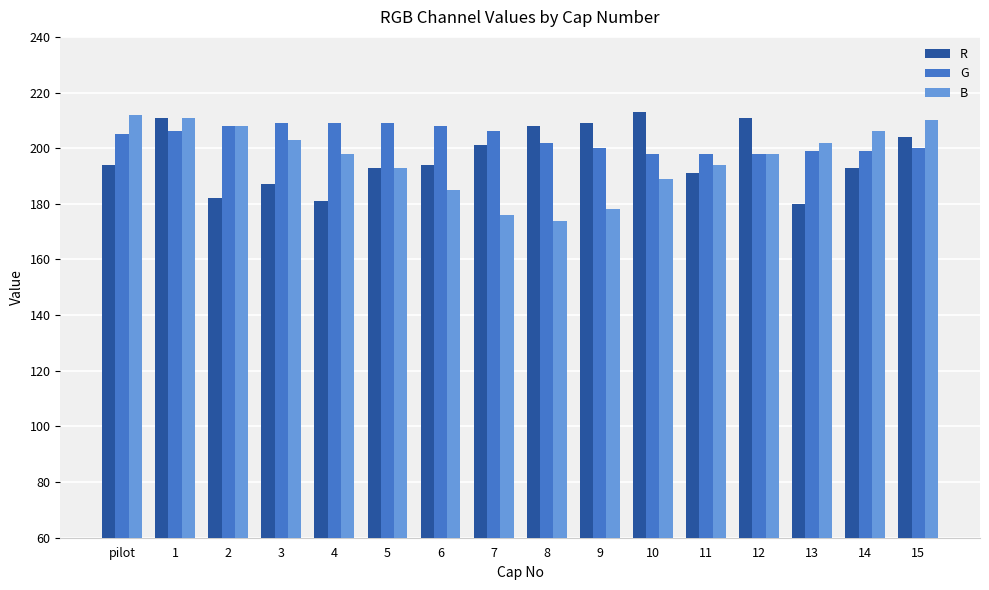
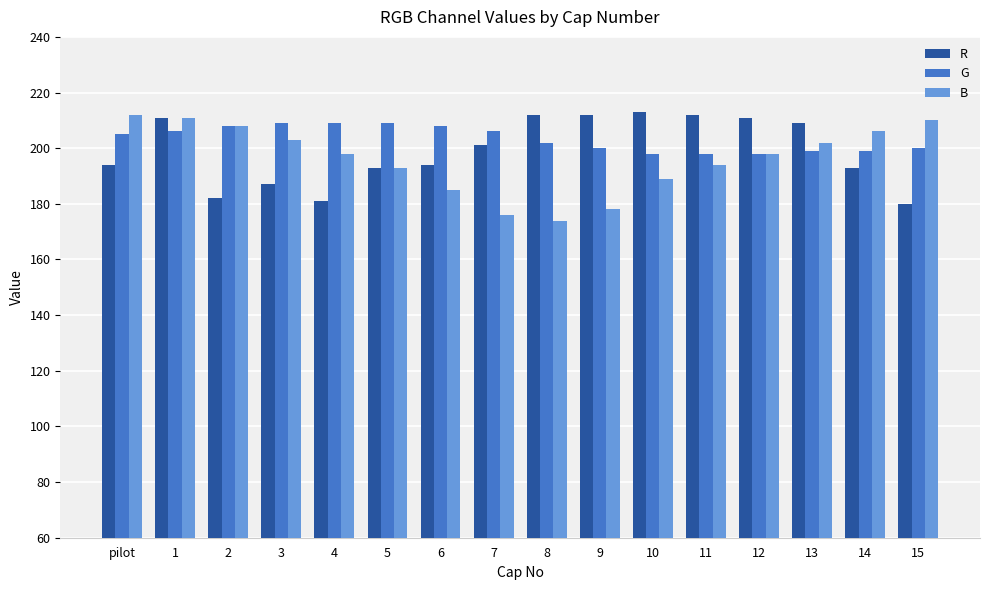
  {
    "R": {
      "pilot": 194,
      "1": 211,
      "2": 182,
      "3": 187,
      "4": 181,
      "5": 193,
      "6": 194,
      "7": 201,
-     "8": 208,
-     "9": 209,
+     "8": 212,
+     "9": 212,
      "10": 213,
-     "11": 191,
+     "11": 212,
      "12": 211,
-     "13": 180,
+     "13": 209,
      "14": 193,
-     "15": 204
+     "15": 180
    }
  }
